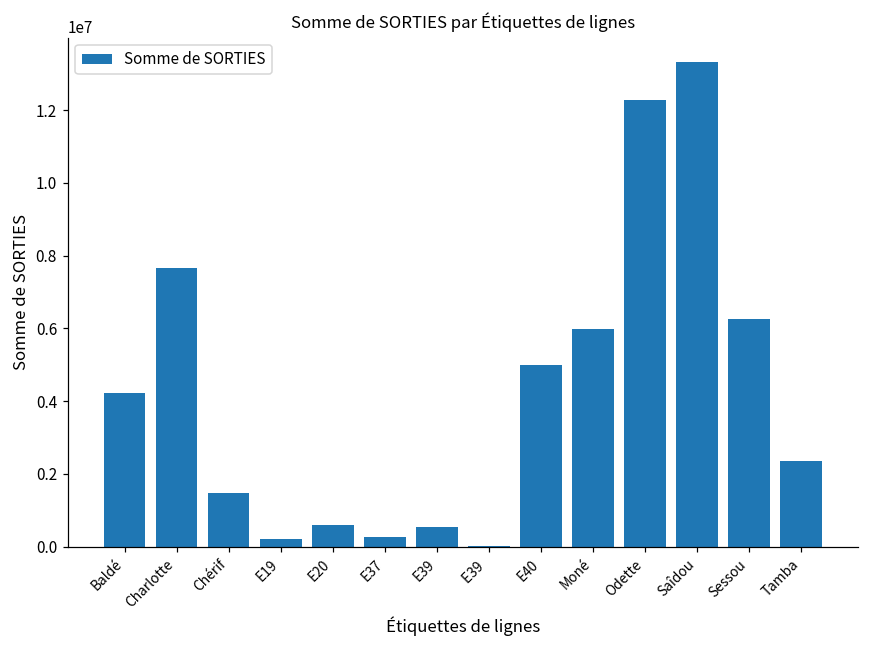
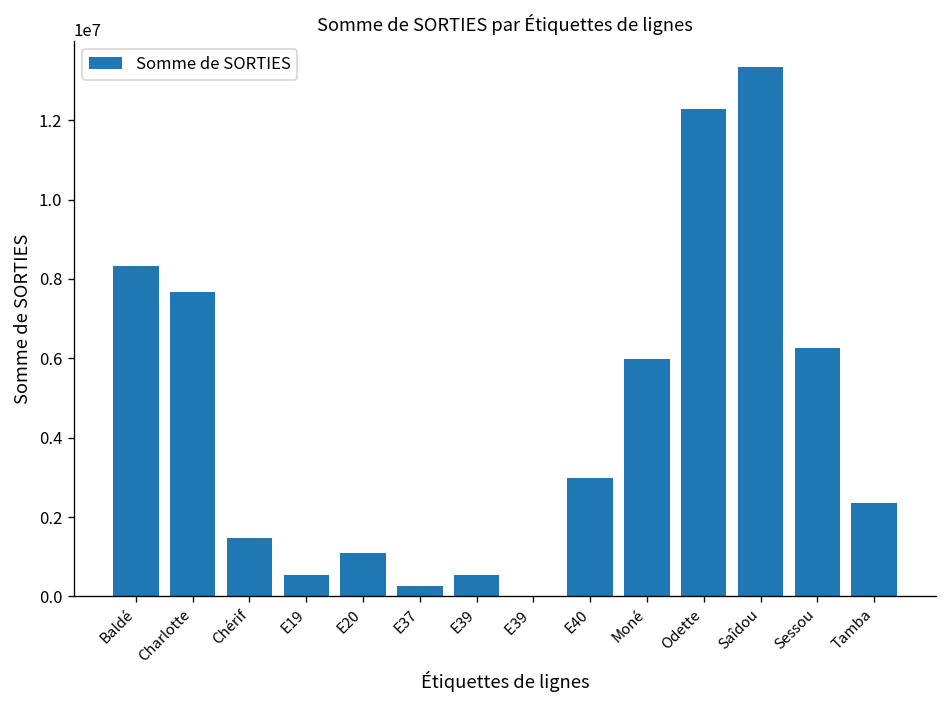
  {
-   "Baldé": 4200000,
+   "Baldé": 8300000,
    "Charlotte": 7700000,
    "Chérif": 1500000,
-   "E19": 200000,
-   "E20": 600000,
+   "E19": 500000,
+   "E20": 1100000,
    "E37": 300000,
-   "E40": 5000000,
+   "E40": 3000000,
    "Moné": 6000000,
    "Odette": 12300000,
    "Saîdou": 13300000,
    "Sessou": 6300000,
    "Tamba": 2400000
  }
